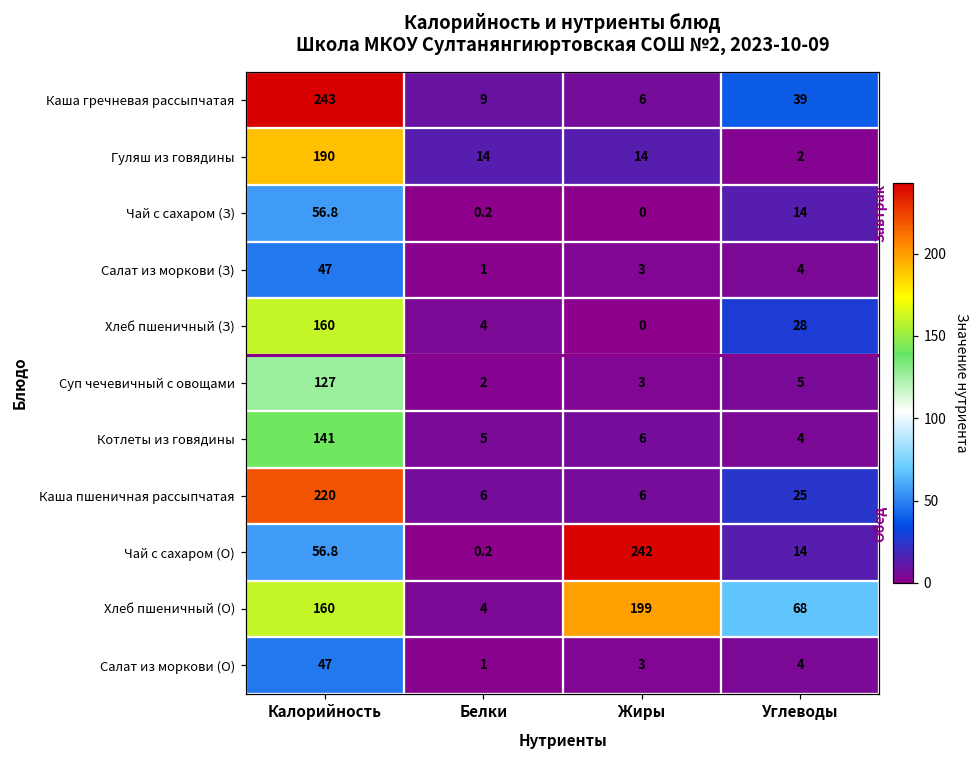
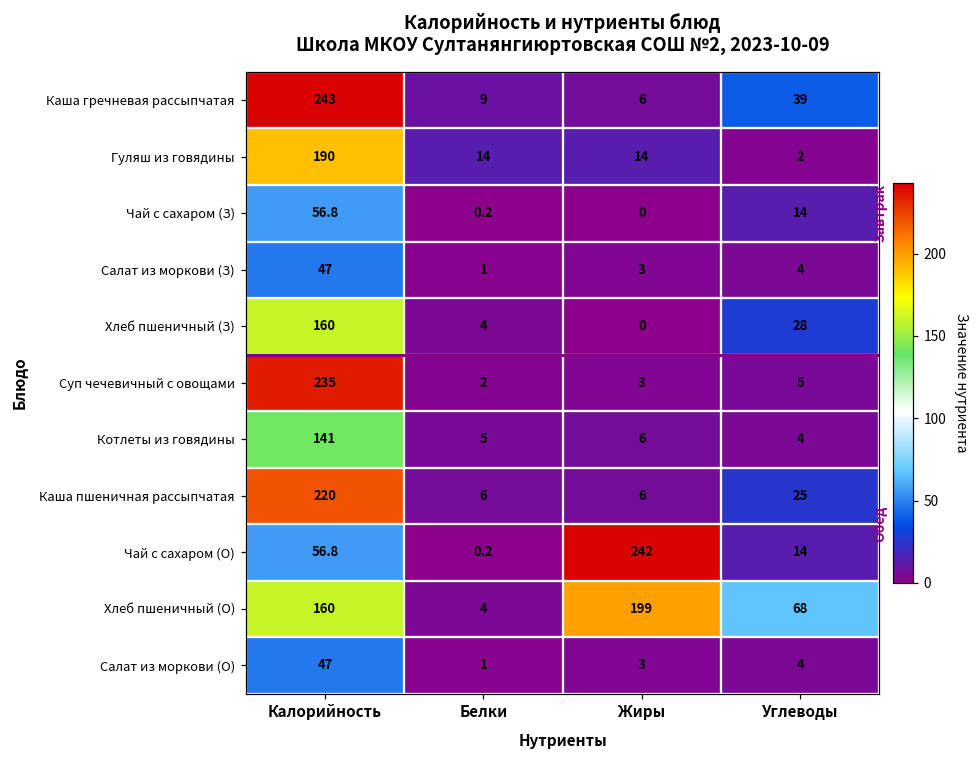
  {
    "Каша гречневая рассыпчатая": {
      "Калорийность": 243,
      "Белки": 9,
      "Жиры": 6,
      "Углеводы": 39
    },
    "Гуляш из говядины": {
      "Калорийность": 190,
      "Белки": 14,
      "Жиры": 14,
      "Углеводы": 2
    },
    "Чай с сахаром (З)": {
      "Калорийность": 56.8,
      "Белки": 0.2,
      "Жиры": 0,
      "Углеводы": 14
    },
    "Салат из моркови (З)": {
      "Калорийность": 47,
      "Белки": 1,
      "Жиры": 3,
      "Углеводы": 4
    },
    "Хлеб пшеничный (З)": {
      "Калорийность": 160,
      "Белки": 4,
      "Жиры": 0,
      "Углеводы": 28
    },
    "Суп чечевичный с овощами": {
-     "Калорийность": 127,
+     "Калорийность": 235,
      "Белки": 2,
      "Жиры": 3,
      "Углеводы": 5
    },
    "Котлеты из говядины": {
      "Калорийность": 141,
      "Белки": 5,
      "Жиры": 6,
      "Углеводы": 4
    },
    "Каша пшеничная рассыпчатая": {
      "Калорийность": 220,
      "Белки": 6,
      "Жиры": 6,
      "Углеводы": 25
    },
    "Чай с сахаром (О)": {
      "Калорийность": 56.8,
      "Белки": 0.2,
      "Жиры": 242,
      "Углеводы": 14
    },
    "Хлеб пшеничный (О)": {
      "Калорийность": 160,
      "Белки": 4,
      "Жиры": 199,
      "Углеводы": 68
    },
    "Салат из моркови (О)": {
      "Калорийность": 47,
      "Белки": 1,
      "Жиры": 3,
      "Углеводы": 4
    }
  }
